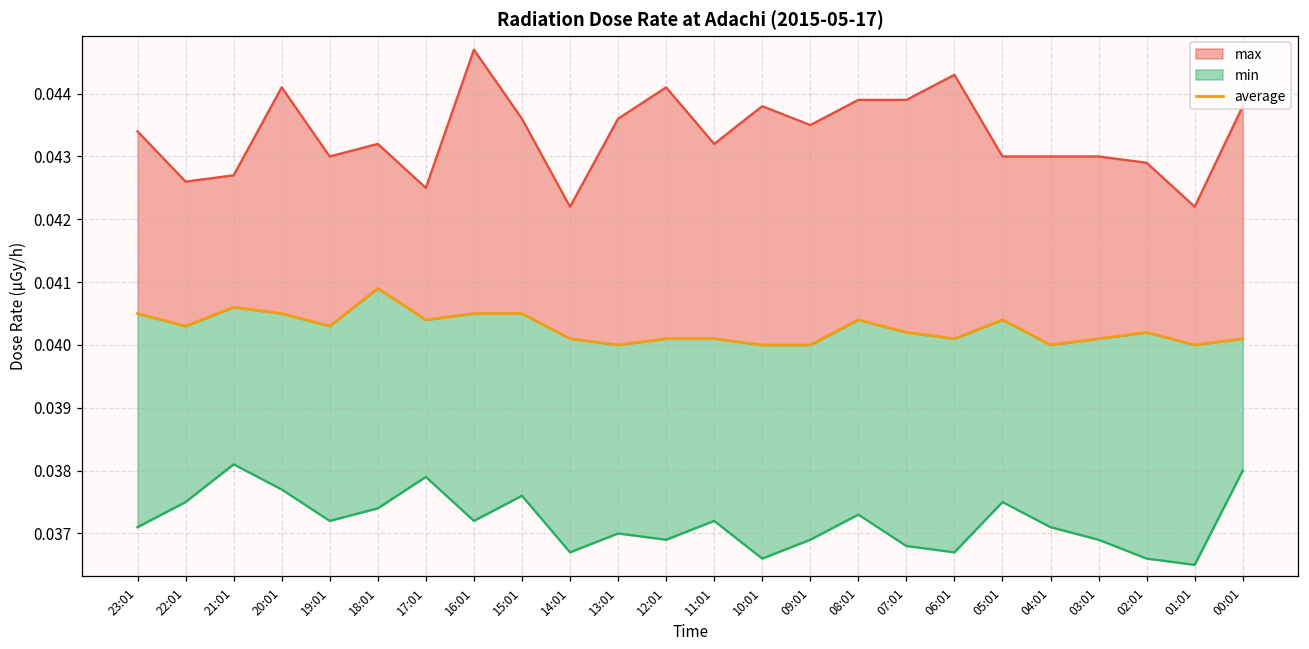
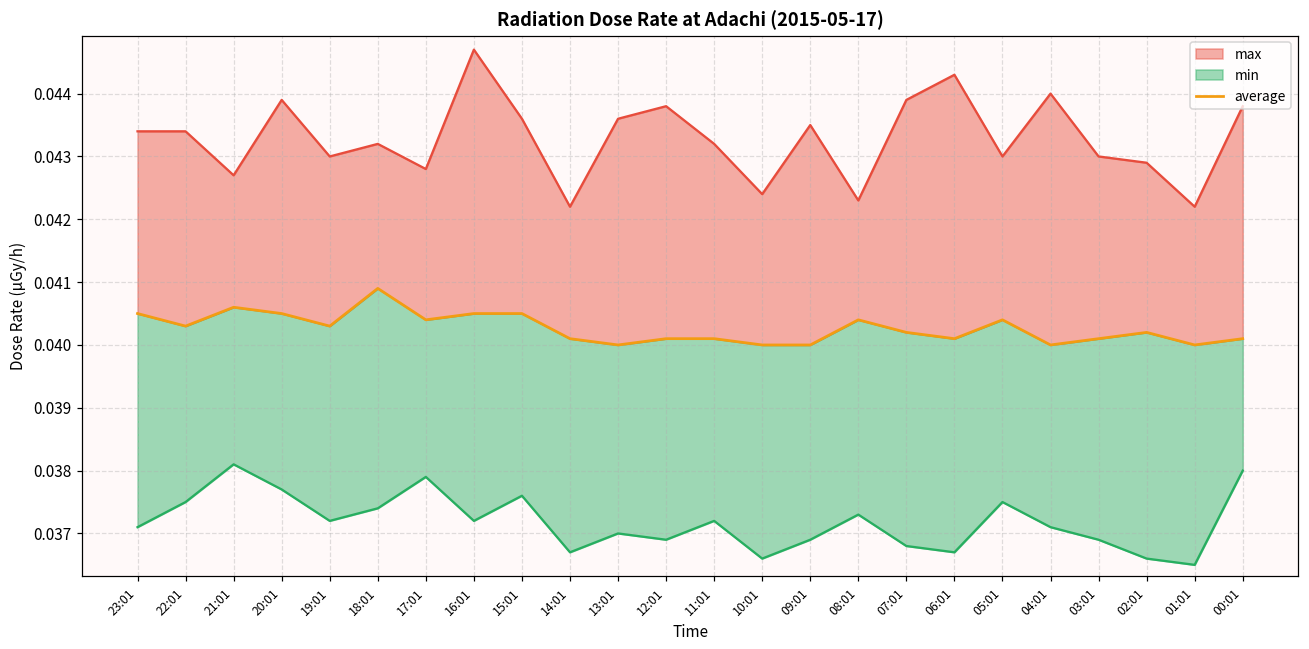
  {
    "max": {
      "23:01": 0.0434,
-     "22:01": 0.0426,
+     "22:01": 0.0434,
      "21:01": 0.0427,
-     "20:01": 0.0441,
+     "20:01": 0.0439,
      "19:01": 0.0430,
      "18:01": 0.0432,
-     "17:01": 0.0425,
+     "17:01": 0.0428,
      "16:01": 0.0447,
      "15:01": 0.0436,
      "14:01": 0.0422,
      "13:01": 0.0436,
-     "12:01": 0.0441,
+     "12:01": 0.0438,
      "11:01": 0.0432,
-     "10:01": 0.0438,
+     "10:01": 0.0424,
      "09:01": 0.0435,
-     "08:01": 0.0439,
+     "08:01": 0.0423,
      "07:01": 0.0439,
      "06:01": 0.0443,
      "05:01": 0.0430,
-     "04:01": 0.043,
+     "04:01": 0.044,
      "03:01": 0.0430,
      "02:01": 0.0429,
      "01:01": 0.0422
    }
  }
